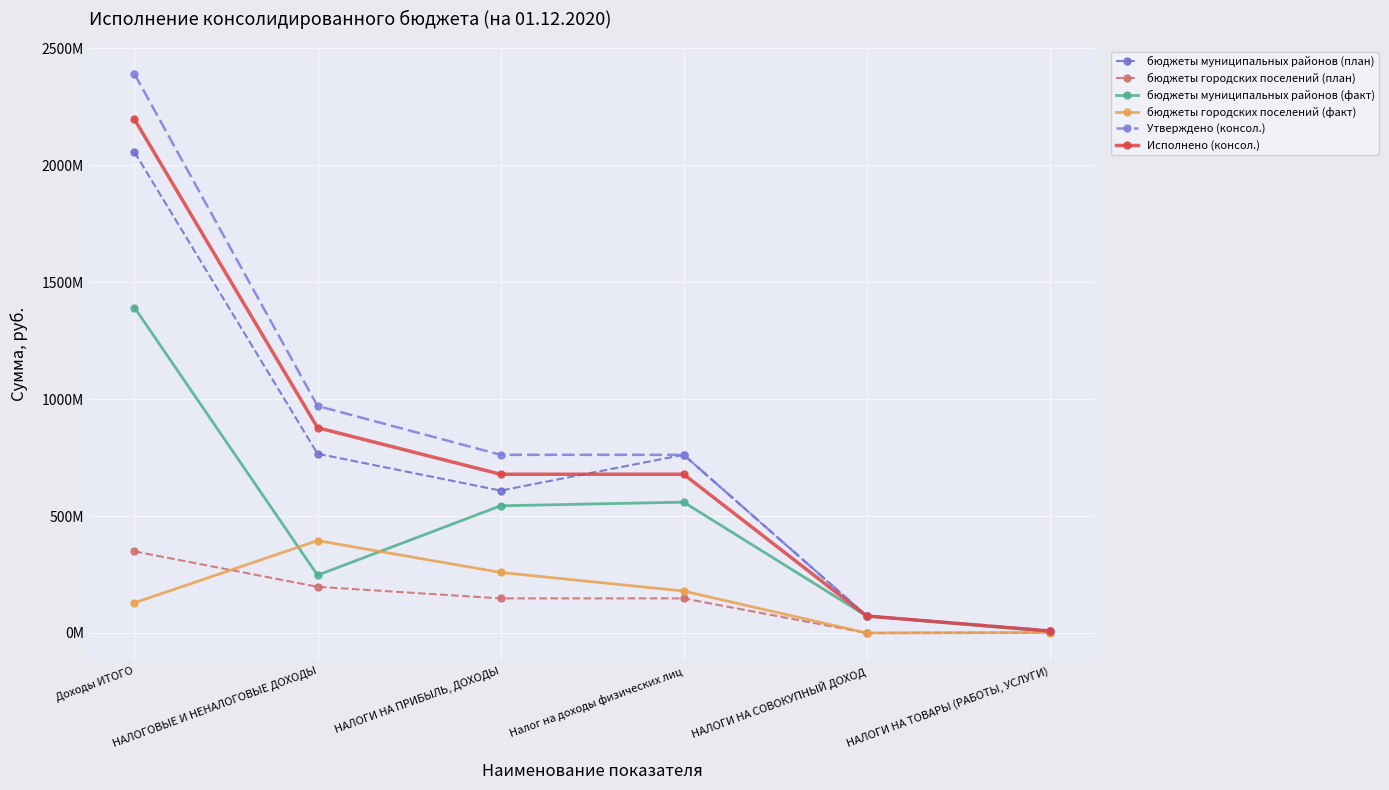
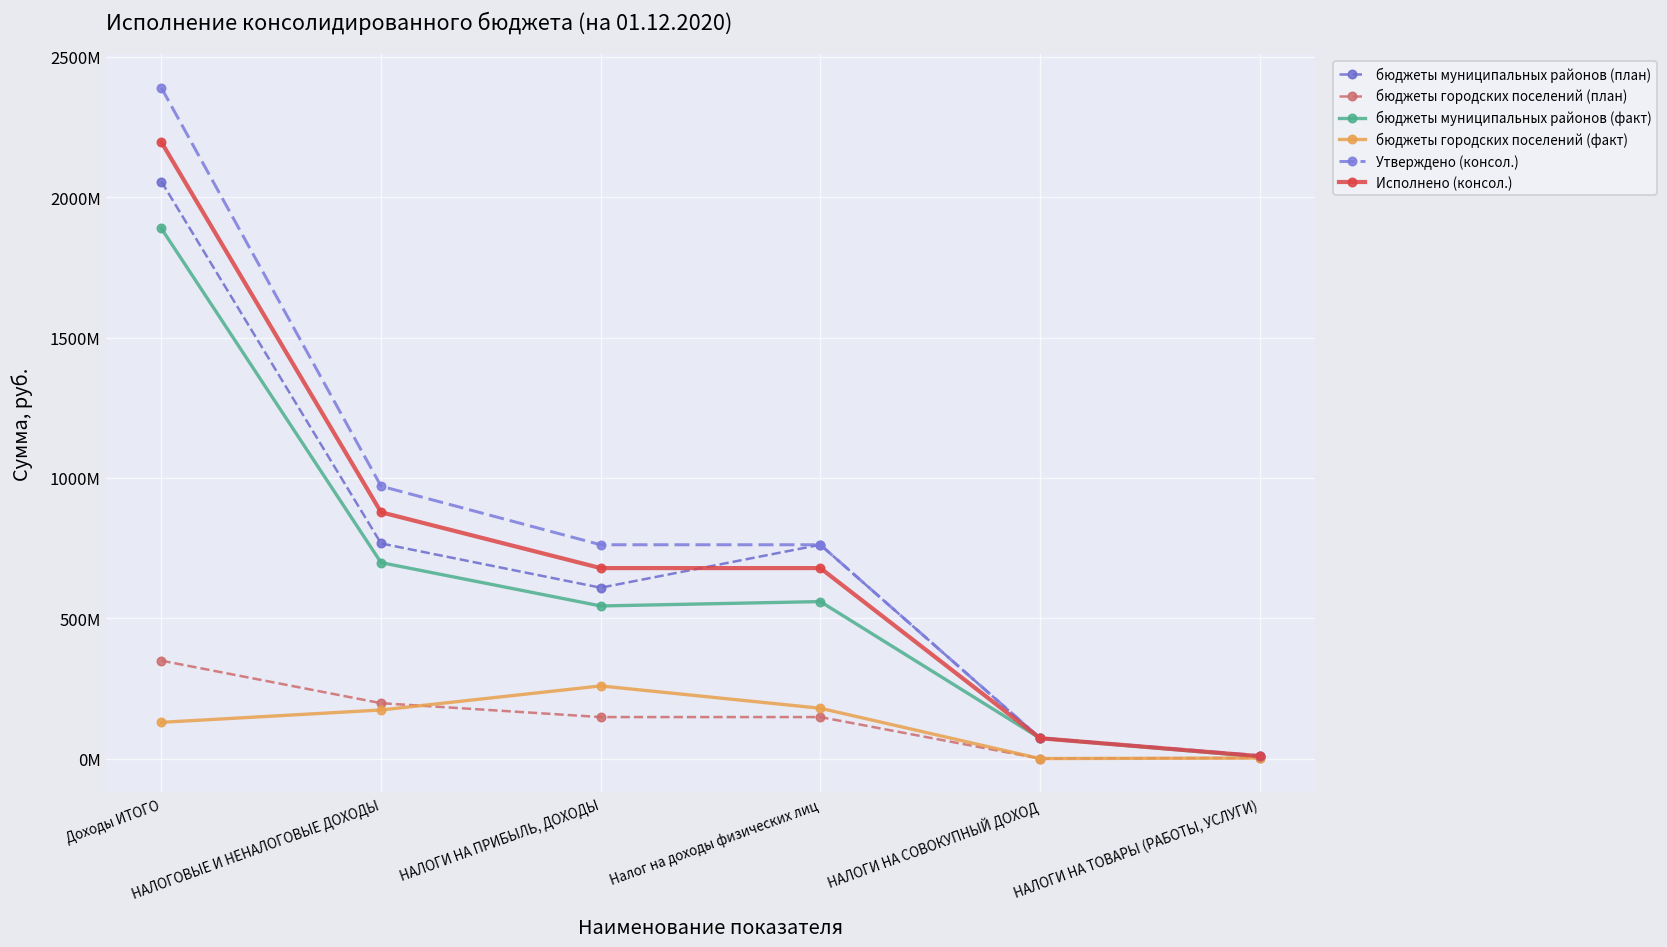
  {
    "бюджеты муниципальных районов (факт)": {
-     "Доходы ИТОГО": 1390000000,
-     "НАЛОГОВЫЕ И НЕНАЛОГОВЫЕ ДОХОДЫ": 250000000,
+     "Доходы ИТОГО": 1890000000,
+     "НАЛОГОВЫЕ И НЕНАЛОГОВЫЕ ДОХОДЫ": 700000000,
      "НАЛОГИ НА ПРИБЫЛЬ, ДОХОДЫ": 540000000,
      "Налог на доходы физических лиц": 560000000
    },
    "бюджеты городских поселений (факт)": {
      "Доходы ИТОГО": 130000000,
-     "НАЛОГОВЫЕ И НЕНАЛОГОВЫЕ ДОХОДЫ": 400000000,
+     "НАЛОГОВЫЕ И НЕНАЛОГОВЫЕ ДОХОДЫ": 170000000,
      "НАЛОГИ НА ПРИБЫЛЬ, ДОХОДЫ": 260000000,
      "Налог на доходы физических лиц": 180000000
    }
  }
